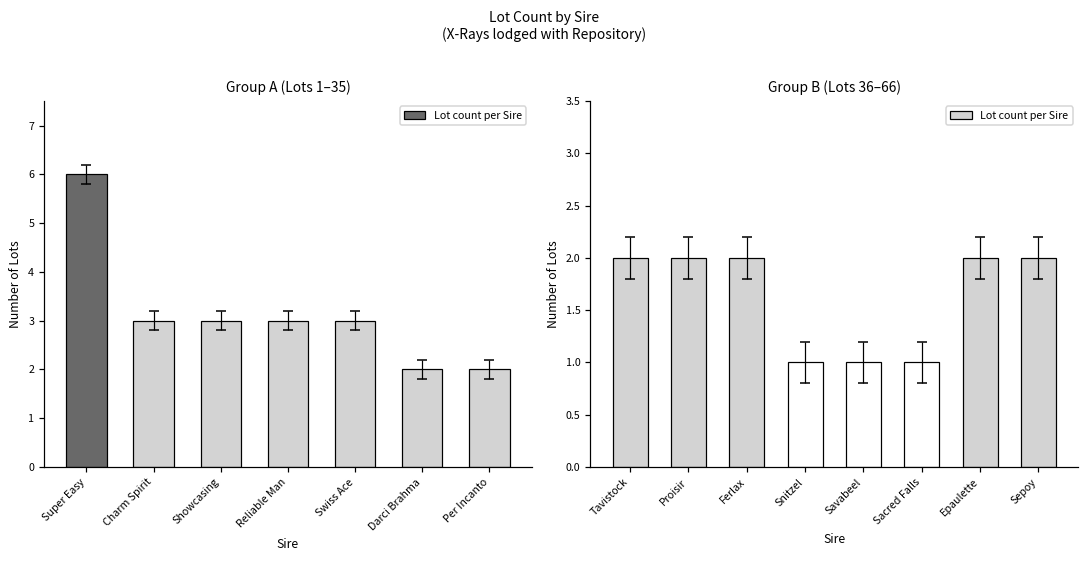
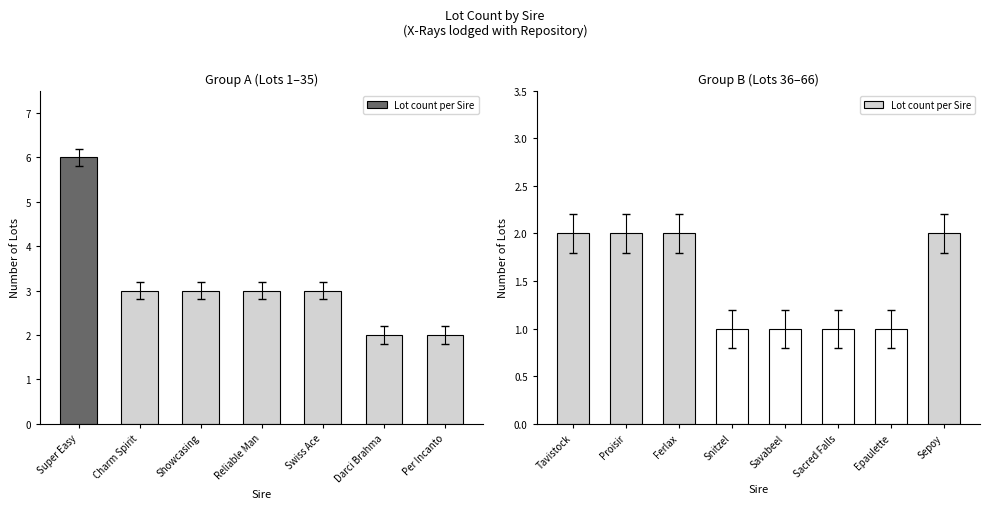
  {
    "Group B (Lots 36–66)": {
      "Lot count per Sire": {
        "Tavistock": 2,
        "Proisir": 2,
        "Ferlax": 2,
        "Snitzel": 1,
        "Savabeel": 1,
        "Sacred Falls": 1,
-       "Epaulette": 2,
+       "Epaulette": 1,
        "Sepoy": 2
      }
    }
  }
